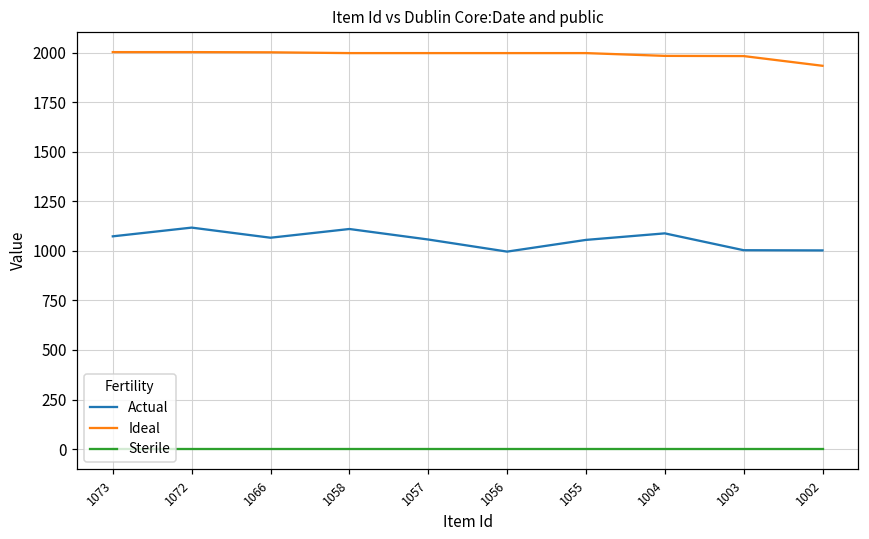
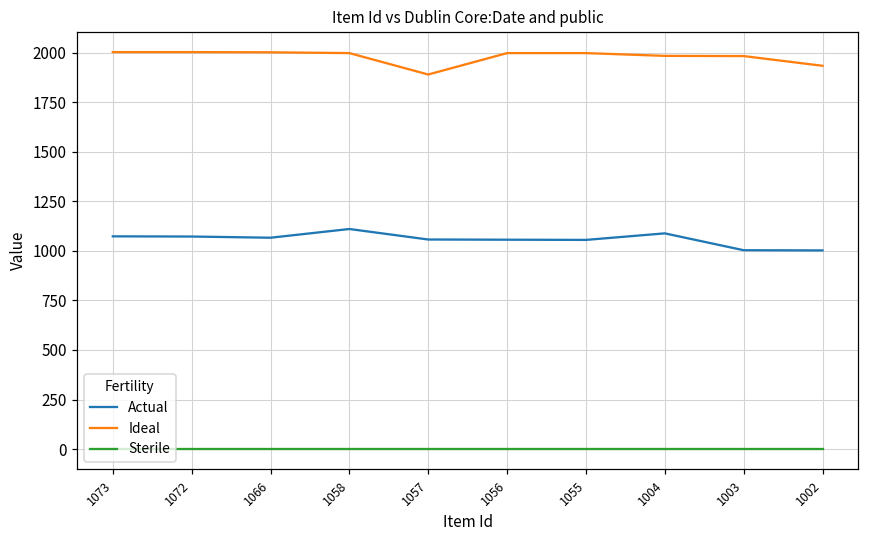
  {
    "Actual": {
      "1073": 1070,
-     "1072": 1120,
+     "1072": 1070,
      "1066": 1070,
      "1058": 1110,
      "1057": 1060,
-     "1056": 1000,
+     "1056": 1060,
      "1055": 1060,
      "1004": 1090,
      "1003": 1000,
      "1002": 1000
    },
    "Ideal": {
      "1073": 2000,
      "1072": 2000,
      "1066": 2000,
      "1058": 2000,
-     "1057": 2000,
+     "1057": 1890,
      "1056": 2000,
      "1055": 2000,
      "1004": 1980,
      "1003": 1980,
      "1002": 1930
    },
    "Sterile": {
      "1072": 0,
      "1066": 0,
      "1058": 0,
      "1057": 0,
      "1056": 0,
      "1055": 0,
      "1004": 0,
      "1003": 0,
      "1002": 0
    }
  }
